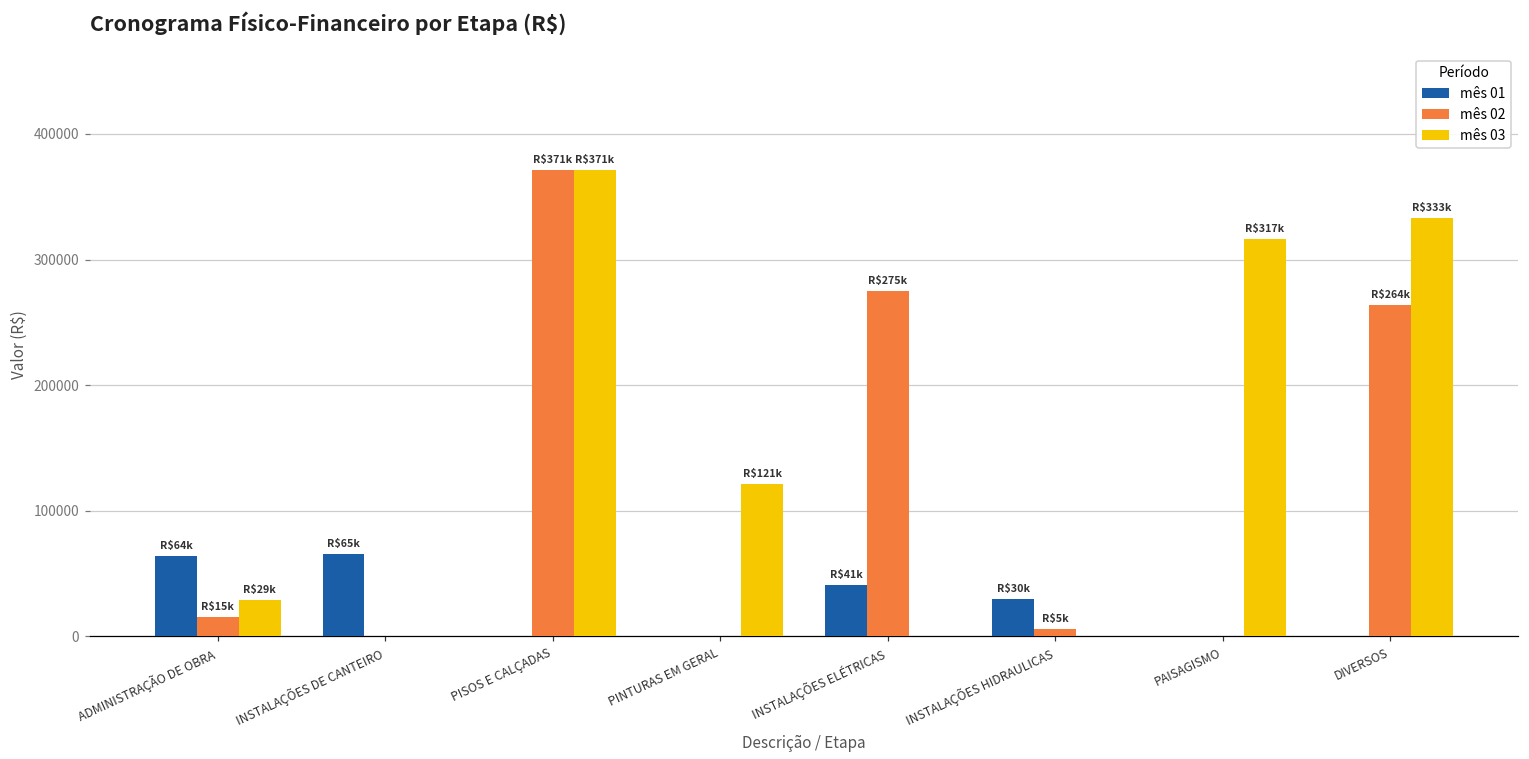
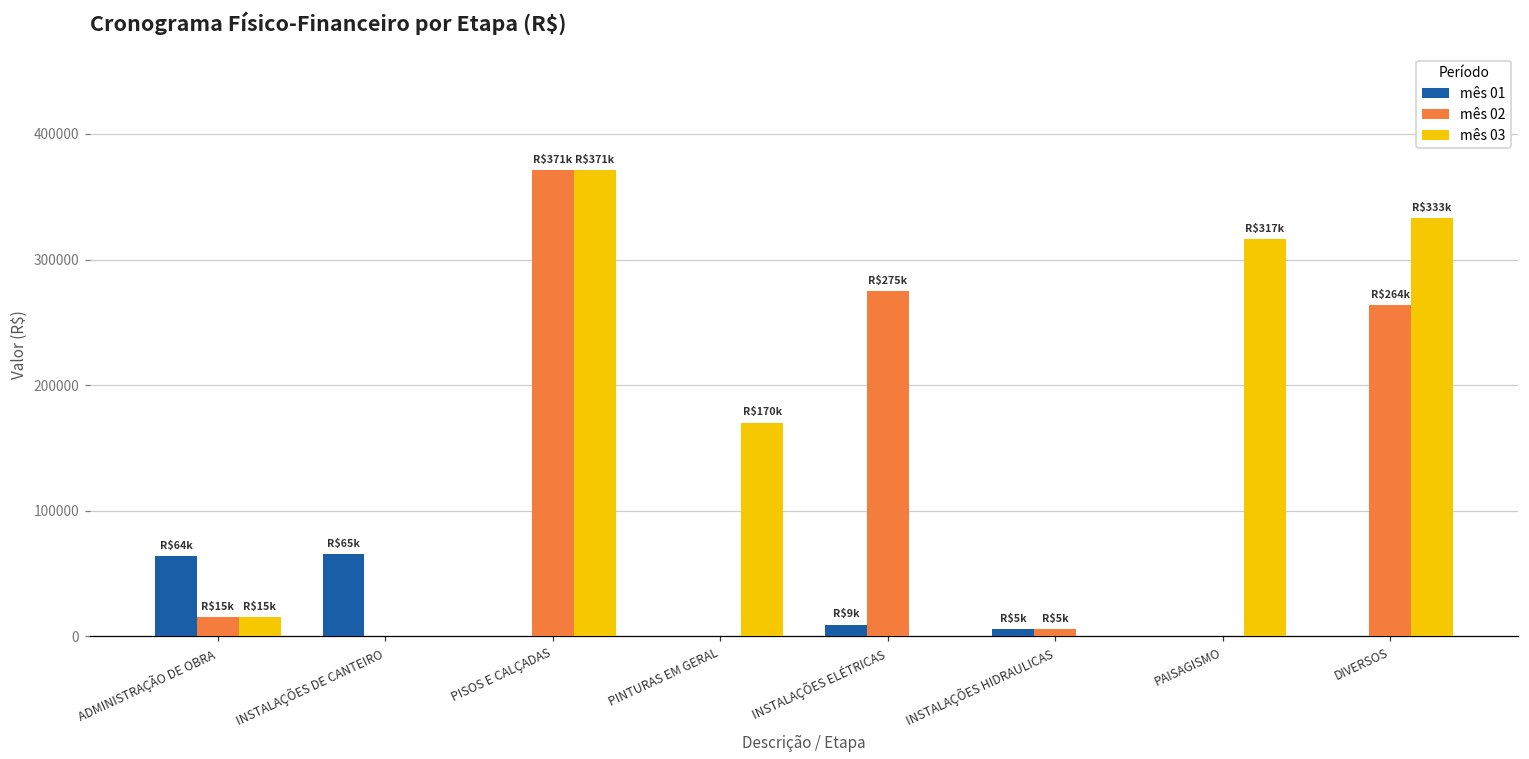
  {
    "mês 01": {
      "ADMINISTRAÇÃO DE OBRA": "$64k",
      "INSTALAÇÕES DE CANTEIRO": "$65k",
-     "INSTALAÇÕES ELÉTRICAS": "$41k",
-     "INSTALAÇÕES HIDRAULICAS": "$30k"
+     "INSTALAÇÕES ELÉTRICAS": "$9k",
+     "INSTALAÇÕES HIDRAULICAS": "$5k"
    },
    "mês 02": {
      "ADMINISTRAÇÃO DE OBRA": "$15k",
      "PISOS E CALÇADAS": "$371k",
      "INSTALAÇÕES ELÉTRICAS": "$275k",
      "INSTALAÇÕES HIDRAULICAS": "$5k",
      "DIVERSOS": "$264k"
    },
    "mês 03": {
-     "ADMINISTRAÇÃO DE OBRA": "$29k",
+     "ADMINISTRAÇÃO DE OBRA": "$15k",
      "PISOS E CALÇADAS": "$371k",
-     "PINTURAS EM GERAL": "$121k",
+     "PINTURAS EM GERAL": "$170k",
      "PAISAGISMO": "$317k",
      "DIVERSOS": "$333k"
    }
  }
